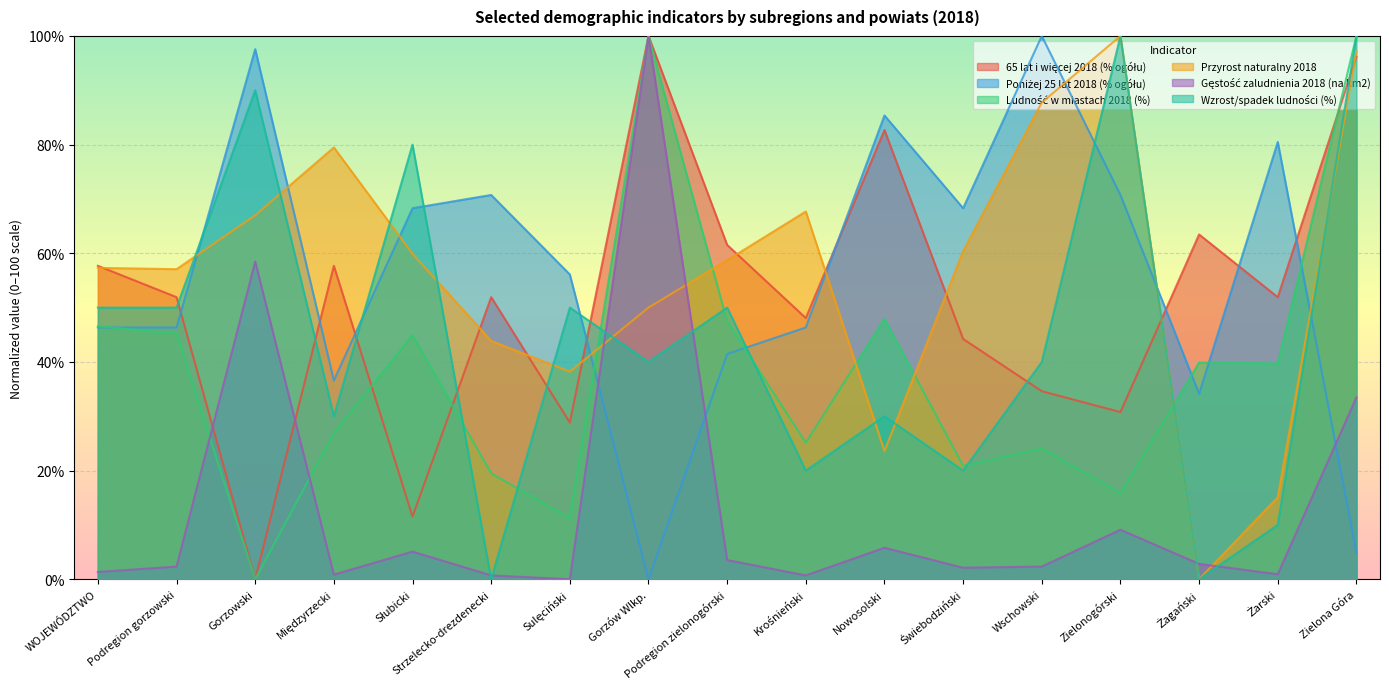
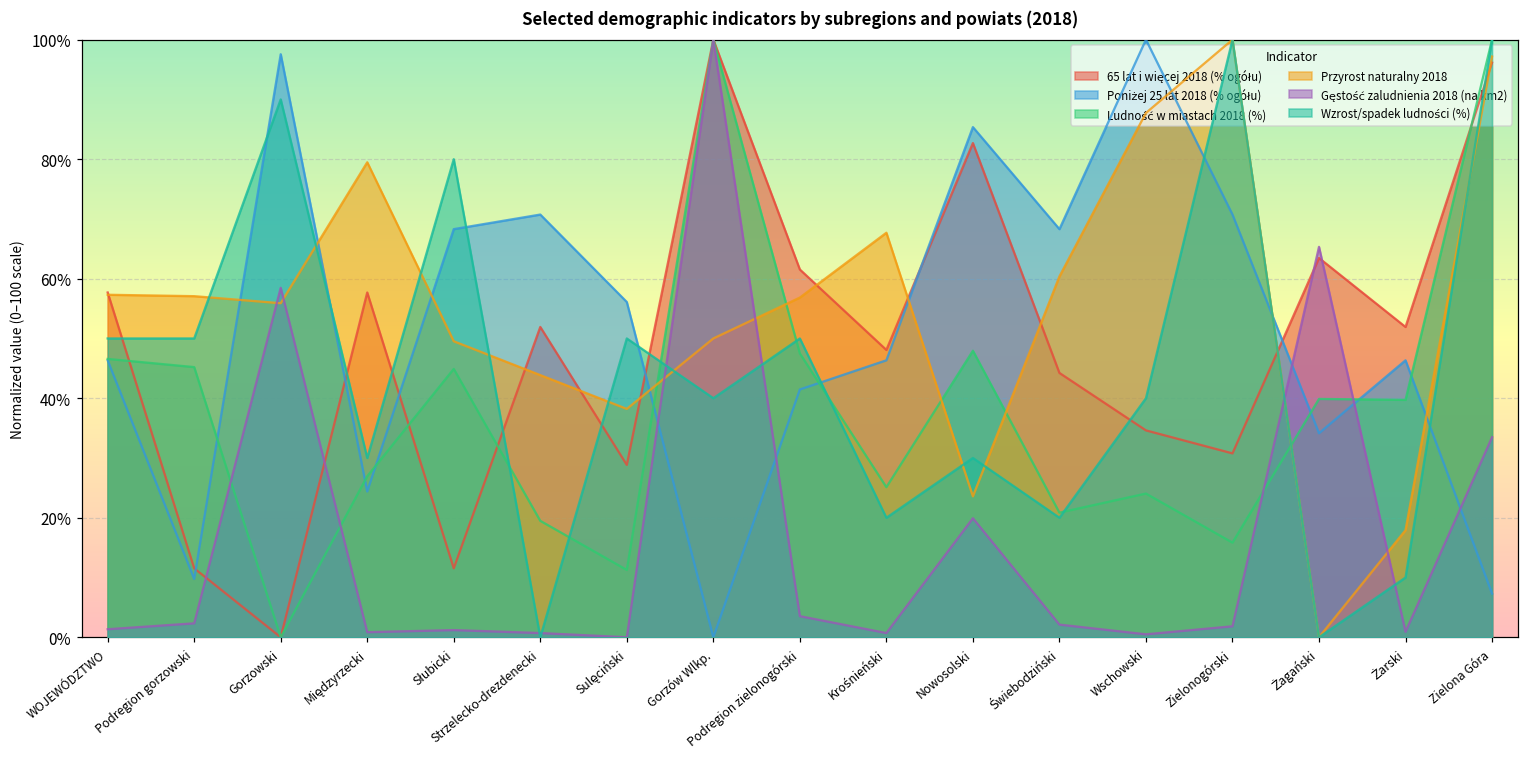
  {
    "65 lat i więcej 2018 (% ogółu)": {
-     "Podregion gorzowski": "52%",
+     "Podregion gorzowski": "12%",
      "Międzyrzecki": "58%",
      "Słubicki": "12%",
      "Strzelecko-drezdenecki": "52%",
      "Sulęciński": "29%",
      "Podregion zielonogórski": "62%",
      "Krośnieński": "48%",
      "Nowosolski": "83%",
      "Świebodziński": "44%",
      "Wschowski": "35%",
      "Zielonogórski": "31%",
      "Żagański": "63%",
      "Żarski": "52%"
    },
    "Poniżej 25 lat 2018 (% ogółu)": {
-     "Podregion gorzowski": "46%",
+     "Podregion gorzowski": "10%",
      "Gorzowski": "98%",
-     "Międzyrzecki": "37%",
+     "Międzyrzecki": "24%",
      "Słubicki": "68%",
      "Strzelecko-drezdenecki": "71%",
      "Sulęciński": "56%",
      "Gorzów Wlkp.": "0%",
      "Podregion zielonogórski": "41%",
      "Krośnieński": "46%",
      "Nowosolski": "85%",
      "Świebodziński": "68%",
      "Wschowski": "100%",
      "Zielonogórski": "71%",
      "Żagański": "34%",
-     "Żarski": "80%",
-     "Zielona Góra": "5%"
+     "Żarski": "46%",
+     "Zielona Góra": "7%"
    },
    "Przyrost naturalny 2018": {
      "Podregion gorzowski": "57%",
-     "Gorzowski": "67%",
+     "Gorzowski": "56%",
      "Międzyrzecki": "79%",
-     "Słubicki": "60%",
+     "Słubicki": "50%",
      "Strzelecko-drezdenecki": "44%",
      "Sulęciński": "38%",
      "Gorzów Wlkp.": "50%",
-     "Podregion zielonogórski": "59%",
+     "Podregion zielonogórski": "57%",
      "Krośnieński": "68%",
      "Nowosolski": "24%",
      "Świebodziński": "60%",
-     "Żarski": "15%"
+     "Żarski": "18%"
    },
    "Gęstość zaludnienia 2018 (na km2)": {
      "WOJEWÓDZTWO": "1%",
      "Podregion gorzowski": "2%",
      "Gorzowski": "58%",
      "Międzyrzecki": "1%",
-     "Słubicki": "5%",
+     "Słubicki": "1%",
      "Strzelecko-drezdenecki": "1%",
      "Sulęciński": "0%",
      "Podregion zielonogórski": "4%",
      "Krośnieński": "1%",
-     "Nowosolski": "6%",
+     "Nowosolski": "20%",
      "Świebodziński": "2%",
-     "Wschowski": "2%",
-     "Zielonogórski": "9%",
-     "Żagański": "3%",
+     "Wschowski": "0%",
+     "Zielonogórski": "2%",
+     "Żagański": "65%",
      "Żarski": "1%",
      "Zielona Góra": "33%"
    }
  }
